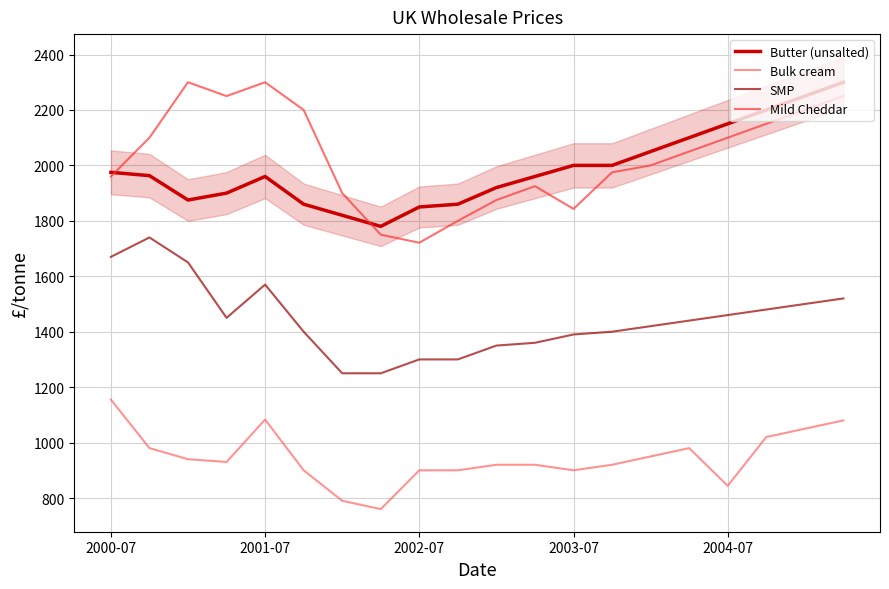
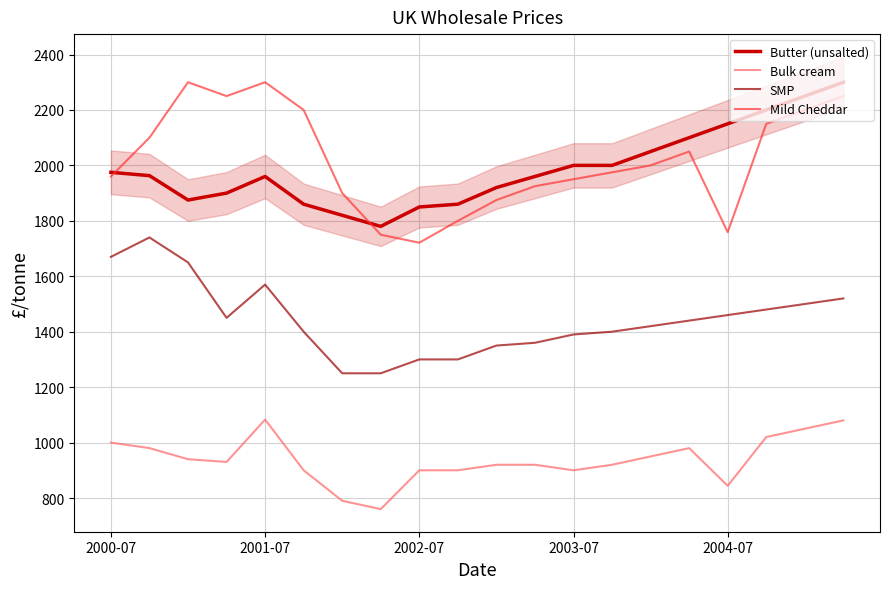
  {
    "Bulk cream": {
-     "2000-07": 1160,
+     "2000-07": 1000,
      "2001-07": 1080,
      "2002-07": 900,
      "2003-07": 900,
      "2004-07": 840
    },
    "Mild Cheddar": {
      "2000-07": 1960,
      "2001-07": 2300,
      "2002-07": 1720,
-     "2003-07": 1840,
-     "2004-07": 2100
+     "2003-07": 1950,
+     "2004-07": 1760
    }
  }
